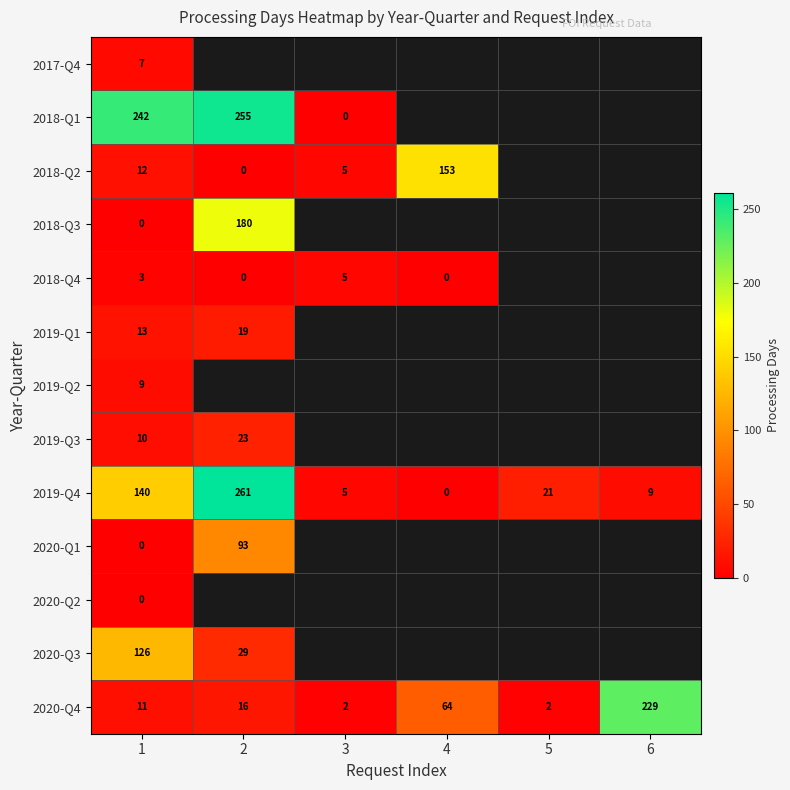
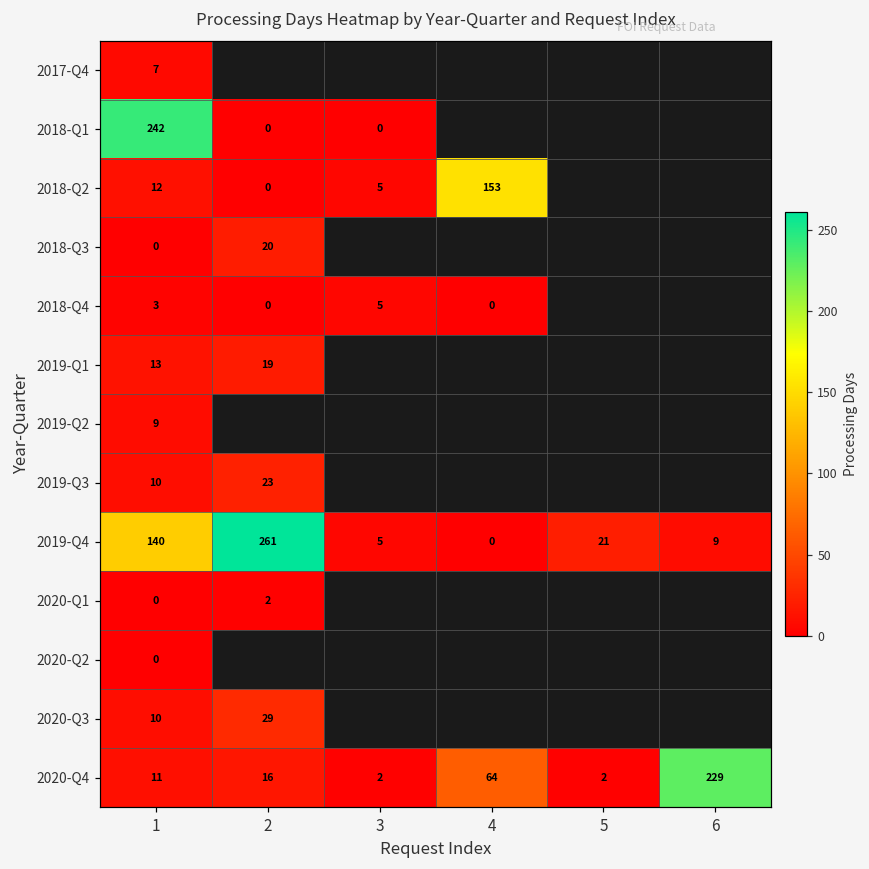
  {
    "2017-Q4": {
      "1": 7
    },
    "2018-Q1": {
      "1": 242,
-     "2": 255,
+     "2": 0,
      "3": 0
    },
    "2018-Q2": {
      "1": 12,
      "2": 0,
      "3": 5,
      "4": 153
    },
    "2018-Q3": {
      "1": 0,
-     "2": 180
+     "2": 20
    },
    "2018-Q4": {
      "1": 3,
      "2": 0,
      "3": 5,
      "4": 0
    },
    "2019-Q1": {
      "1": 13,
      "2": 19
    },
    "2019-Q2": {
      "1": 9
    },
    "2019-Q3": {
      "1": 10,
      "2": 23
    },
    "2019-Q4": {
      "1": 140,
      "2": 261,
      "3": 5,
      "4": 0,
      "5": 21,
      "6": 9
    },
    "2020-Q1": {
      "1": 0,
-     "2": 93
+     "2": 2
    },
    "2020-Q2": {
      "1": 0
    },
    "2020-Q3": {
-     "1": 126,
+     "1": 10,
      "2": 29
    },
    "2020-Q4": {
      "1": 11,
      "2": 16,
      "3": 2,
      "4": 64,
      "5": 2,
      "6": 229
    }
  }
